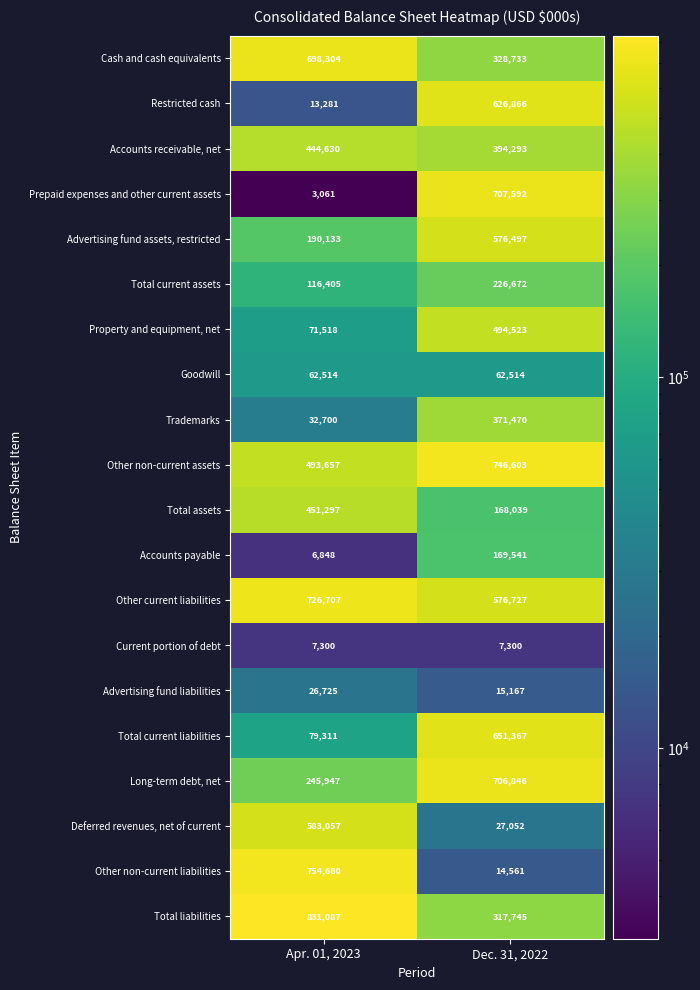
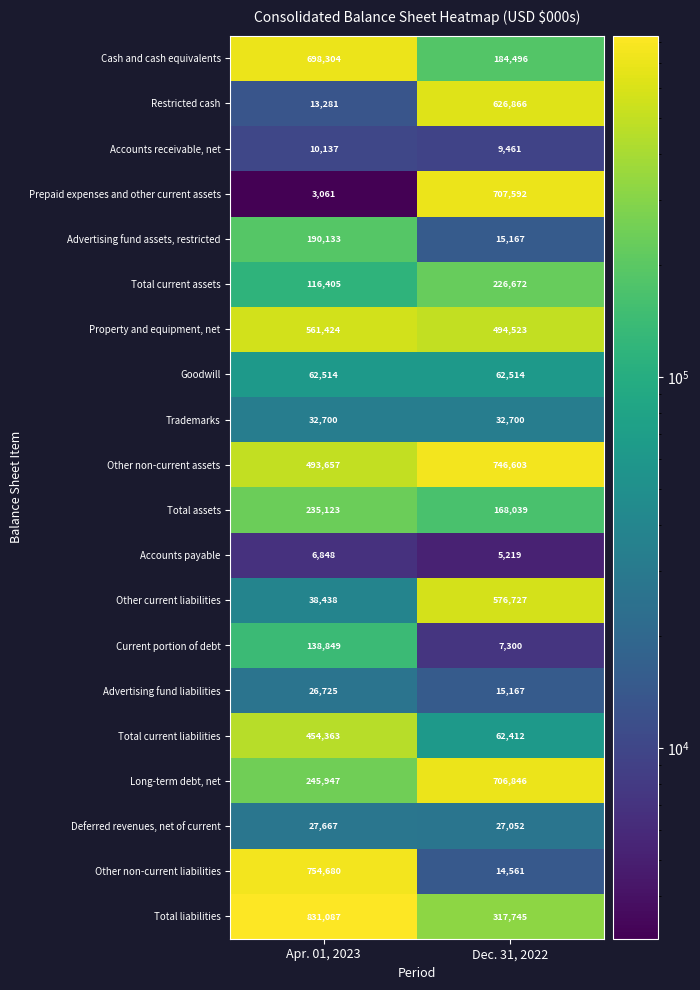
  {
    "Cash and cash equivalents": {
      "Apr. 01, 2023": "698,304",
-     "Dec. 31, 2022": "328,733"
+     "Dec. 31, 2022": "184,496"
    },
    "Restricted cash": {
      "Apr. 01, 2023": "13,281",
      "Dec. 31, 2022": "626,866"
    },
    "Accounts receivable, net": {
-     "Apr. 01, 2023": "444,630",
-     "Dec. 31, 2022": "394,293"
+     "Apr. 01, 2023": "10,137",
+     "Dec. 31, 2022": "9,461"
    },
    "Prepaid expenses and other current assets": {
      "Apr. 01, 2023": "3,061",
      "Dec. 31, 2022": "707,592"
    },
    "Advertising fund assets, restricted": {
      "Apr. 01, 2023": "190,133",
-     "Dec. 31, 2022": "576,497"
+     "Dec. 31, 2022": "15,167"
    },
    "Total current assets": {
      "Apr. 01, 2023": "116,405",
      "Dec. 31, 2022": "226,672"
    },
    "Property and equipment, net": {
-     "Apr. 01, 2023": "71,518",
+     "Apr. 01, 2023": "561,424",
      "Dec. 31, 2022": "494,523"
    },
    "Goodwill": {
      "Apr. 01, 2023": "62,514",
      "Dec. 31, 2022": "62,514"
    },
    "Trademarks": {
      "Apr. 01, 2023": "32,700",
-     "Dec. 31, 2022": "371,470"
+     "Dec. 31, 2022": "32,700"
    },
    "Other non-current assets": {
      "Apr. 01, 2023": "493,657",
      "Dec. 31, 2022": "746,603"
    },
    "Total assets": {
-     "Apr. 01, 2023": "451,297",
+     "Apr. 01, 2023": "235,123",
      "Dec. 31, 2022": "168,039"
    },
    "Accounts payable": {
      "Apr. 01, 2023": "6,848",
-     "Dec. 31, 2022": "169,541"
+     "Dec. 31, 2022": "5,219"
    },
    "Other current liabilities": {
-     "Apr. 01, 2023": "726,707",
+     "Apr. 01, 2023": "38,438",
      "Dec. 31, 2022": "576,727"
    },
    "Current portion of debt": {
-     "Apr. 01, 2023": "7,300",
+     "Apr. 01, 2023": "138,849",
      "Dec. 31, 2022": "7,300"
    },
    "Advertising fund liabilities": {
      "Apr. 01, 2023": "26,725",
      "Dec. 31, 2022": "15,167"
    },
    "Total current liabilities": {
-     "Apr. 01, 2023": "79,311",
-     "Dec. 31, 2022": "651,367"
+     "Apr. 01, 2023": "454,363",
+     "Dec. 31, 2022": "62,412"
    },
    "Long-term debt, net": {
      "Apr. 01, 2023": "245,947",
      "Dec. 31, 2022": "706,846"
    },
    "Deferred revenues, net of current": {
-     "Apr. 01, 2023": "583,057",
+     "Apr. 01, 2023": "27,667",
      "Dec. 31, 2022": "27,052"
    },
    "Other non-current liabilities": {
      "Apr. 01, 2023": "754,680",
      "Dec. 31, 2022": "14,561"
    },
    "Total liabilities": {
      "Apr. 01, 2023": "831,087",
      "Dec. 31, 2022": "317,745"
    }
  }
